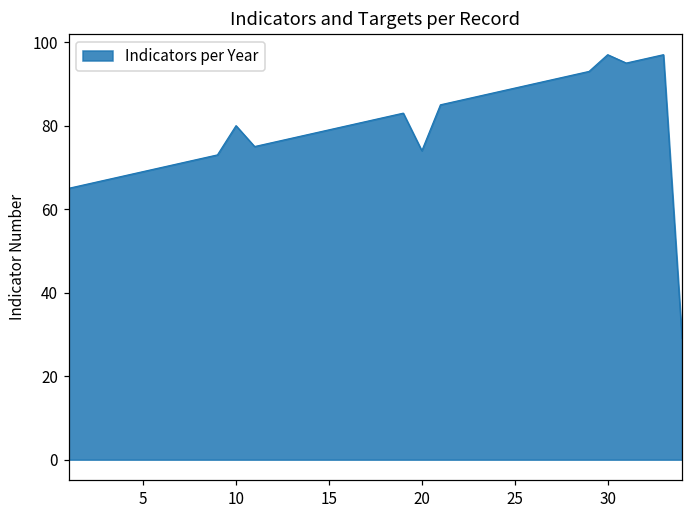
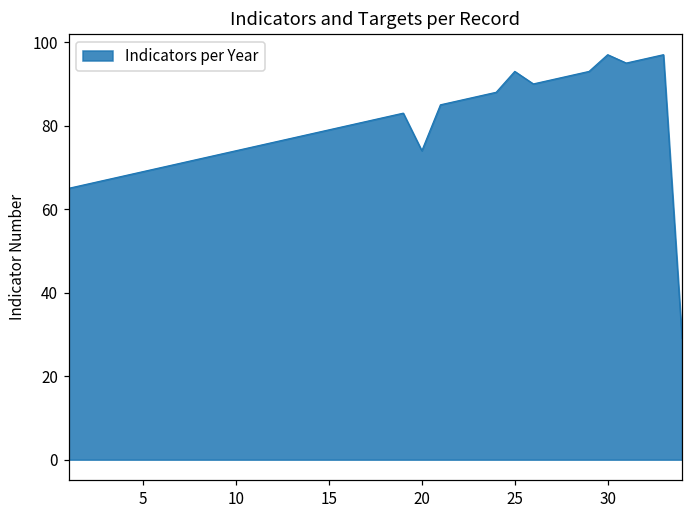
  {
    "5": 69,
-   "10": 80,
+   "10": 74,
    "15": 79,
    "20": 74,
-   "25": 89,
+   "25": 93,
    "30": 97
  }
